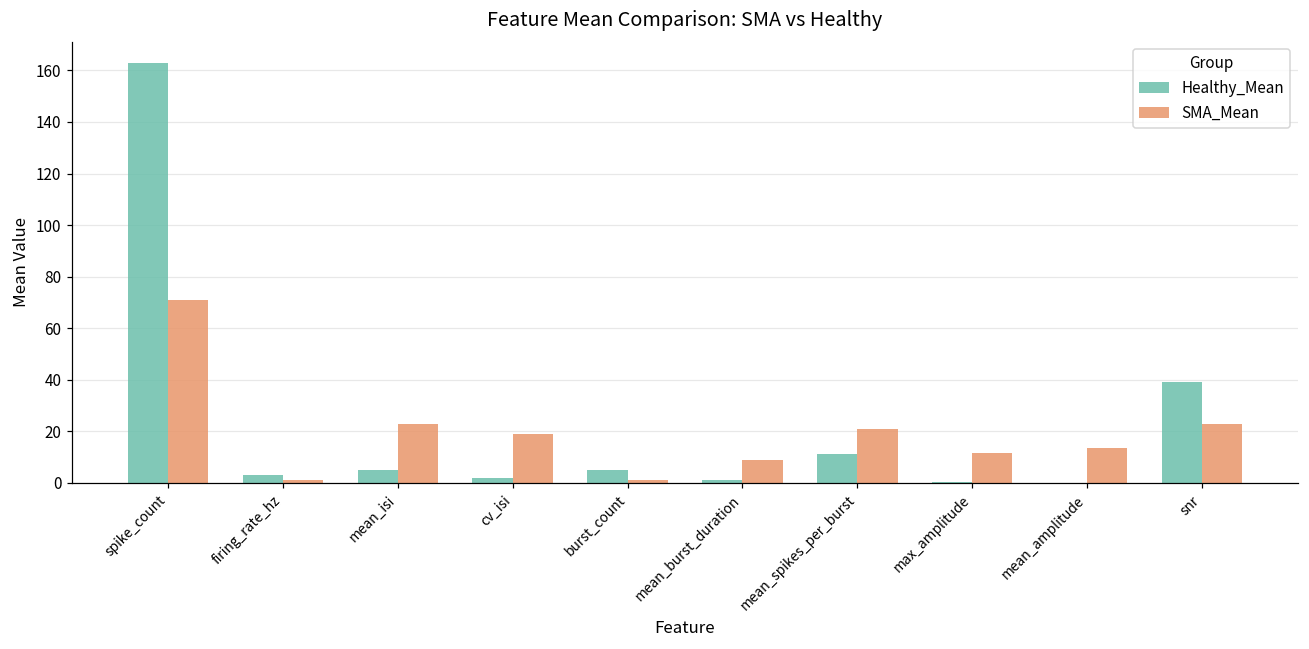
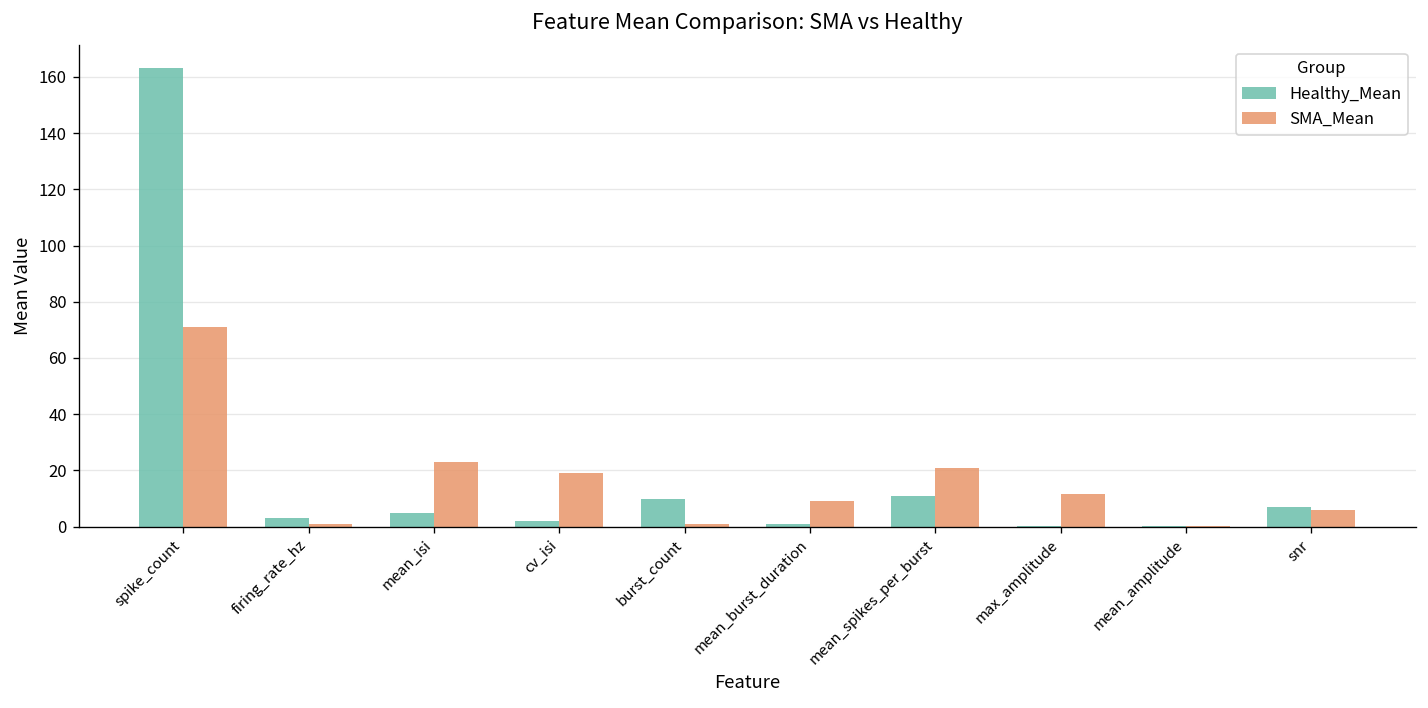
  {
    "Healthy_Mean": {
      "spike_count": 163,
      "firing_rate_hz": 3,
      "mean_isi": 5,
      "cv_isi": 2,
-     "burst_count": 5,
+     "burst_count": 10,
      "mean_spikes_per_burst": 11,
-     "snr": 39
+     "snr": 7
    },
    "SMA_Mean": {
      "spike_count": 71,
      "mean_isi": 23,
      "cv_isi": 19,
      "mean_burst_duration": 9,
      "mean_spikes_per_burst": 21,
      "max_amplitude": 12,
-     "mean_amplitude": 13,
-     "snr": 23
+     "mean_amplitude": 0,
+     "snr": 6
    }
  }
